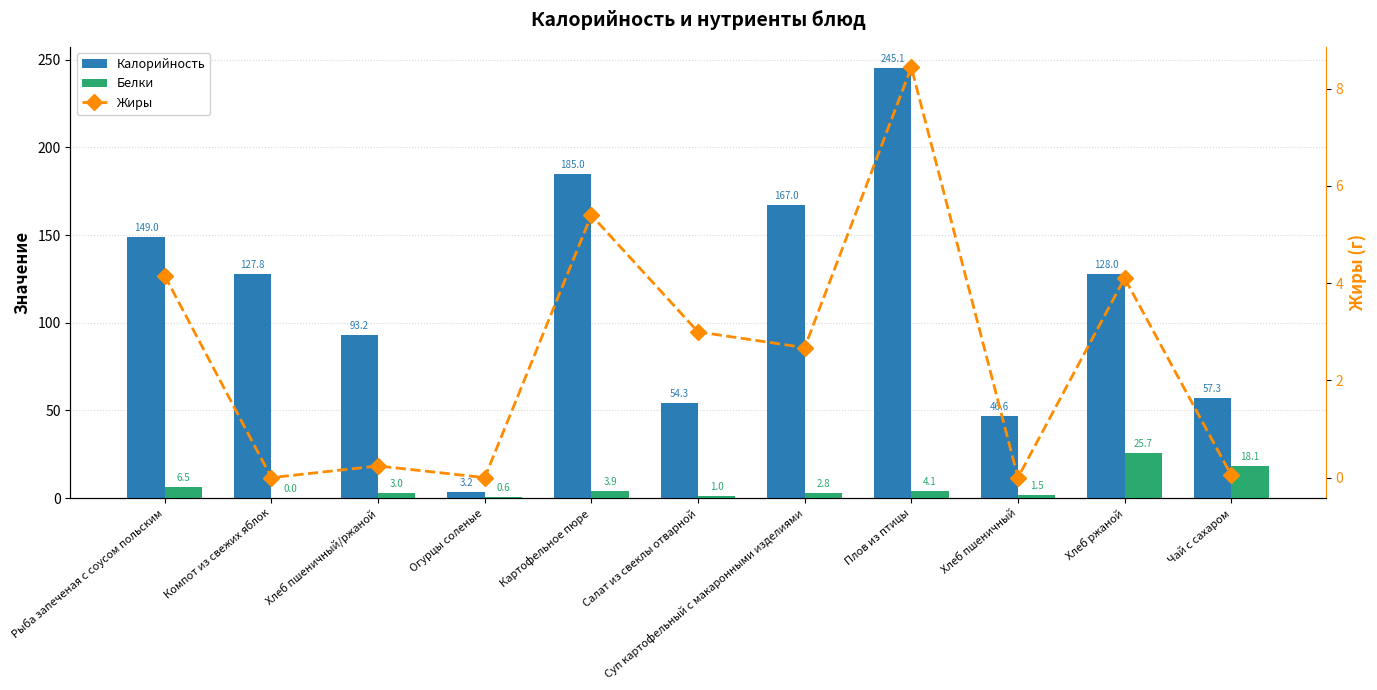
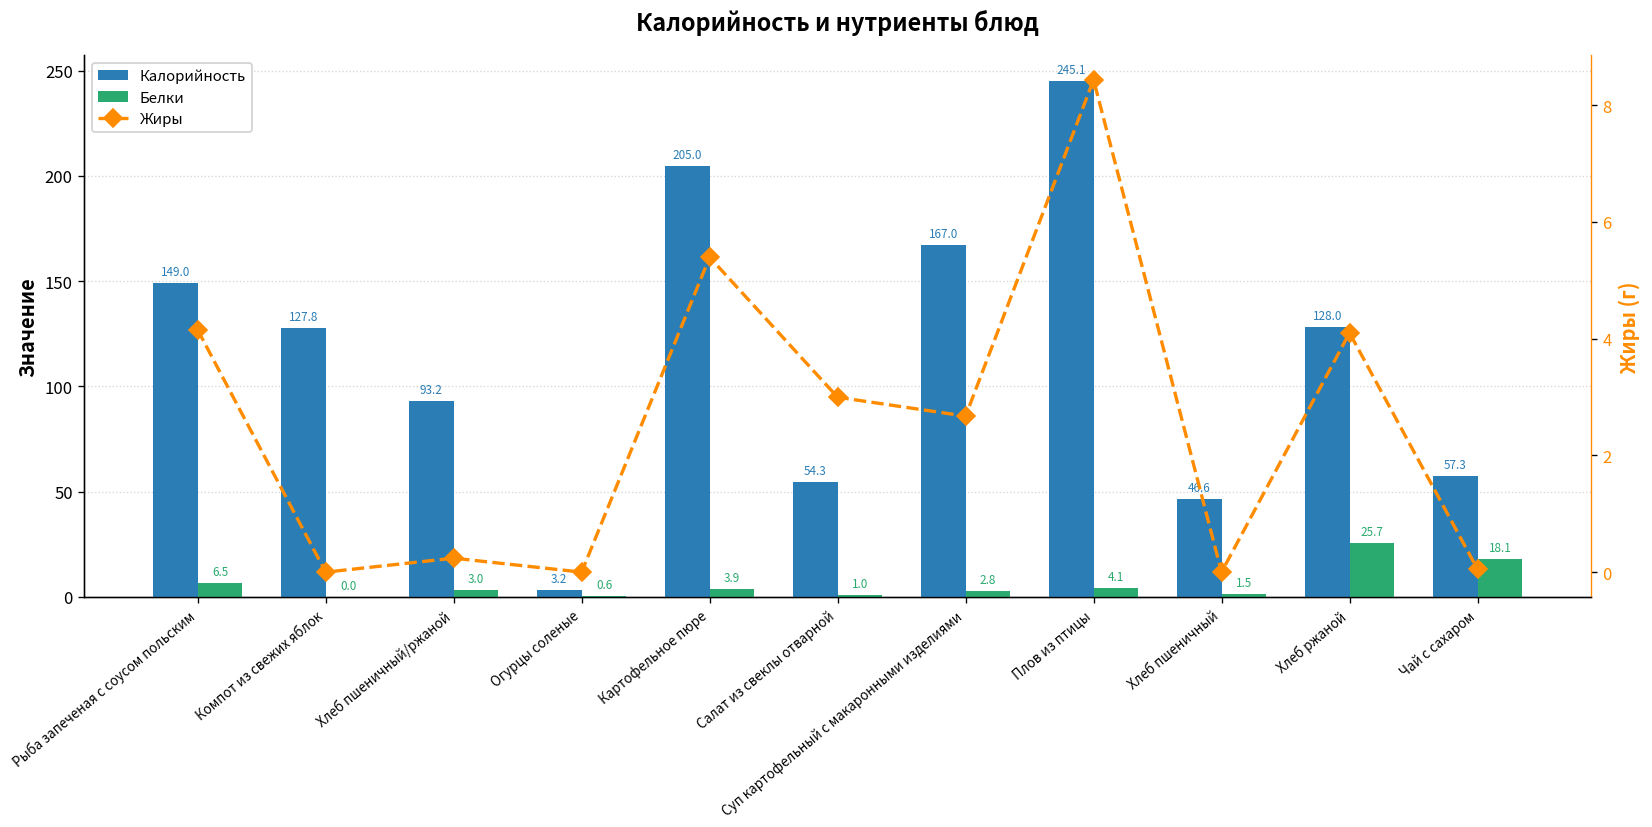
  {
    "Калорийность": {
      "Рыба запеченая с соусом польским": 149.0,
      "Компот из свежих яблок": 127.8,
      "Хлеб пшеничный/ржаной": 93.2,
      "Огурцы соленые": 3.2,
-     "Картофельное пюре": 185.0,
+     "Картофельное пюре": 205.0,
      "Салат из свеклы отварной": 54.3,
      "Суп картофельный с макаронными изделиями": 167.0,
      "Плов из птицы": 245.1,
      "Хлеб пшеничный": 46.6,
      "Хлеб ржаной": 128.0,
      "Чай с сахаром": 57.3
    },
    "Белки": {
      "Рыба запеченая с соусом польским": 6.5,
      "Компот из свежих яблок": 0.0,
      "Хлеб пшеничный/ржаной": 3.0,
      "Огурцы соленые": 0.6,
      "Картофельное пюре": 3.9,
      "Салат из свеклы отварной": 1.0,
      "Суп картофельный с макаронными изделиями": 2.8,
      "Плов из птицы": 4.1,
      "Хлеб пшеничный": 1.5,
      "Хлеб ржаной": 25.7,
      "Чай с сахаром": 18.1
    }
  }
